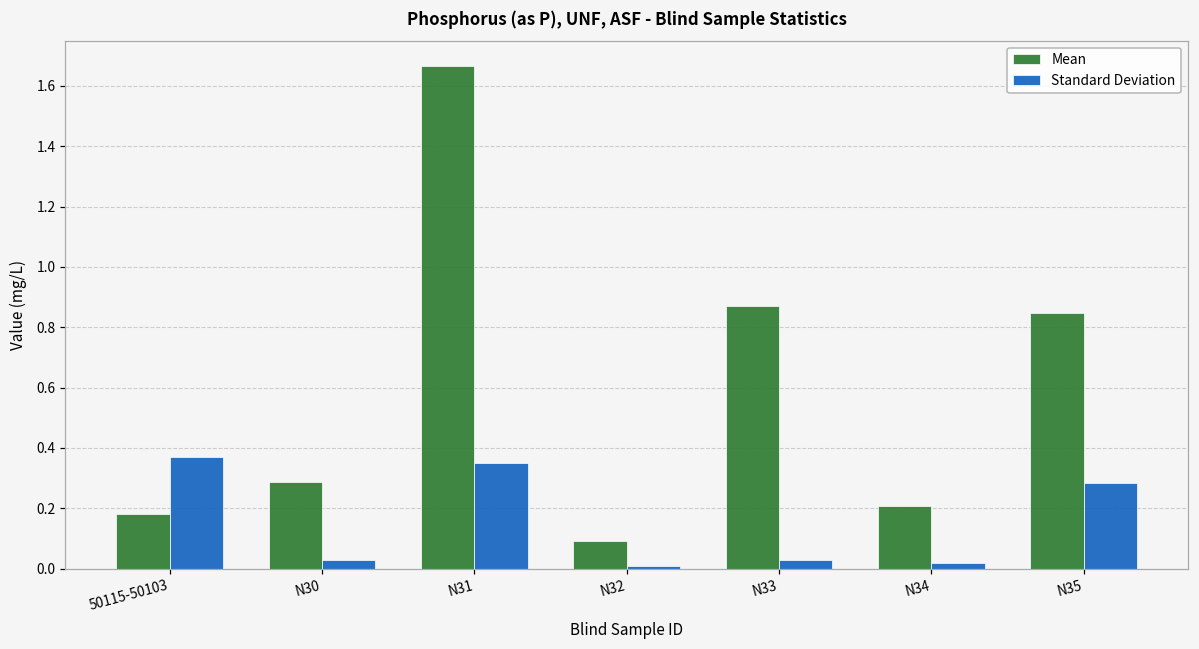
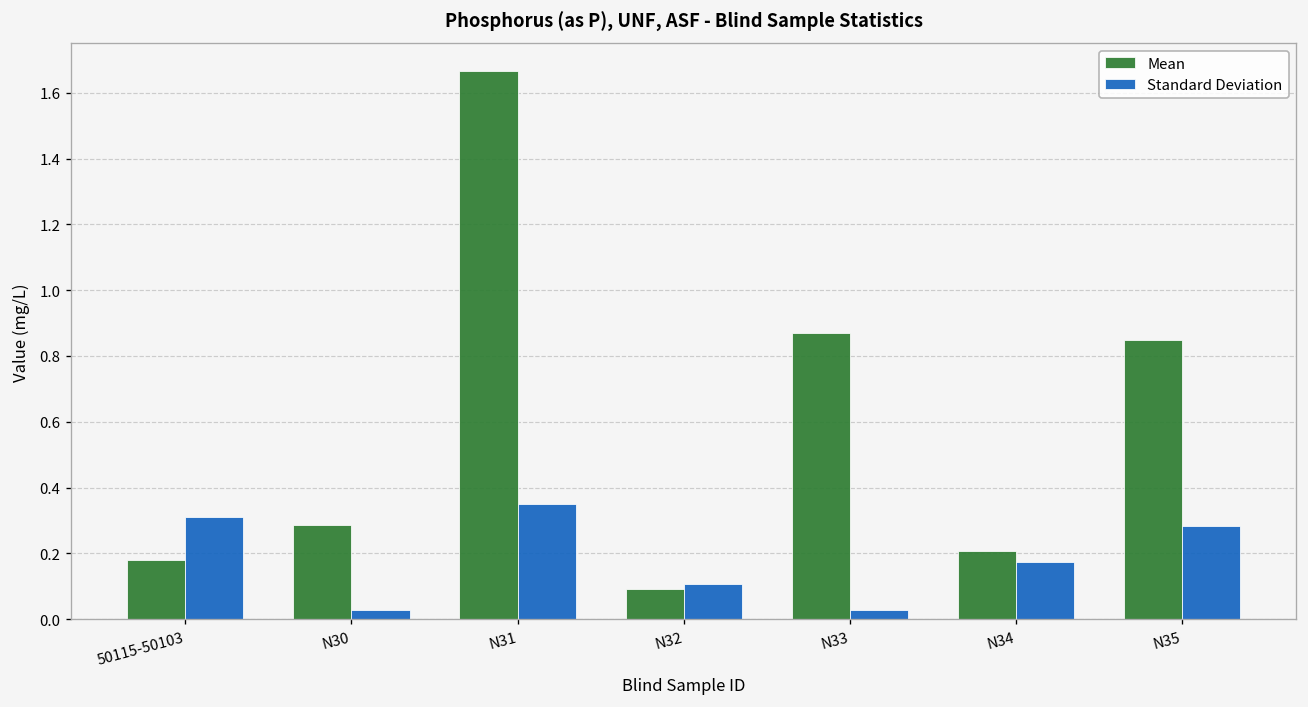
  {
    "Mean": {
      "50115-50103": 0.18,
      "N30": 0.29,
      "N31": 1.67,
      "N32": 0.09,
      "N33": 0.87,
      "N34": 0.21,
      "N35": 0.85
    },
    "Standard Deviation": {
-     "50115-50103": 0.37,
+     "50115-50103": 0.31,
      "N30": 0.03,
      "N31": 0.35,
-     "N32": 0.01,
+     "N32": 0.11,
      "N33": 0.03,
-     "N34": 0.02,
+     "N34": 0.17,
      "N35": 0.28
    }
  }
